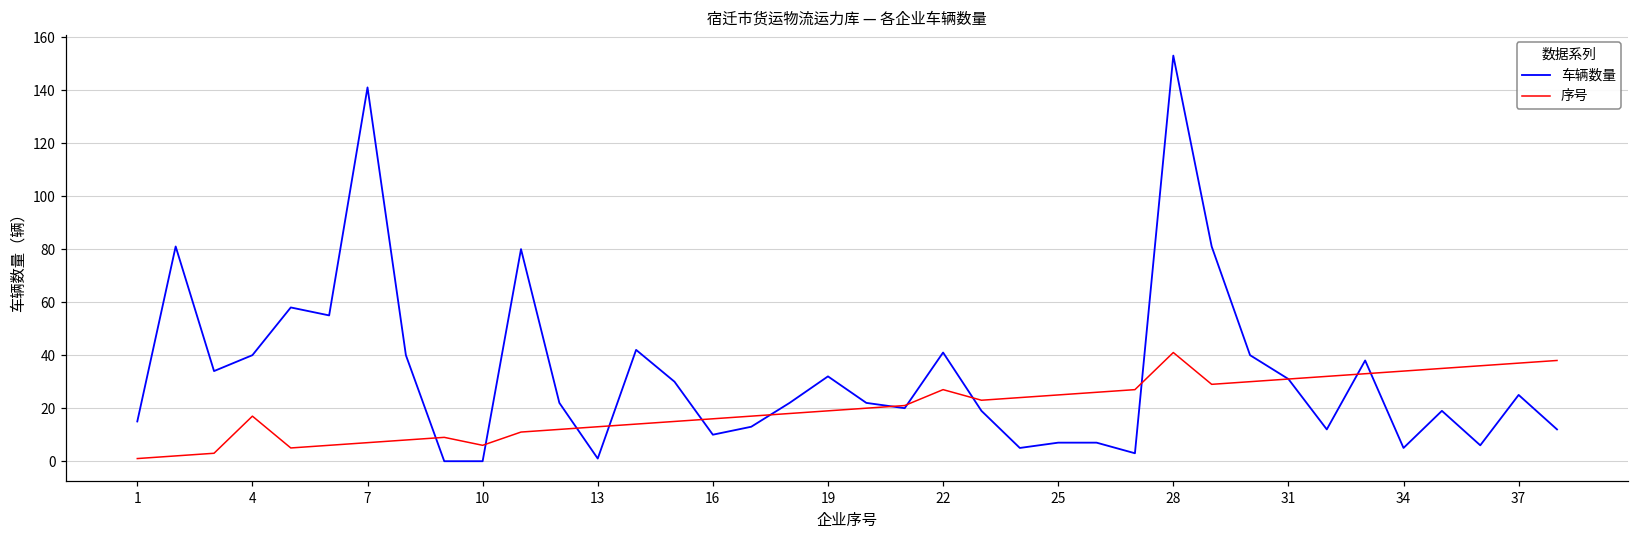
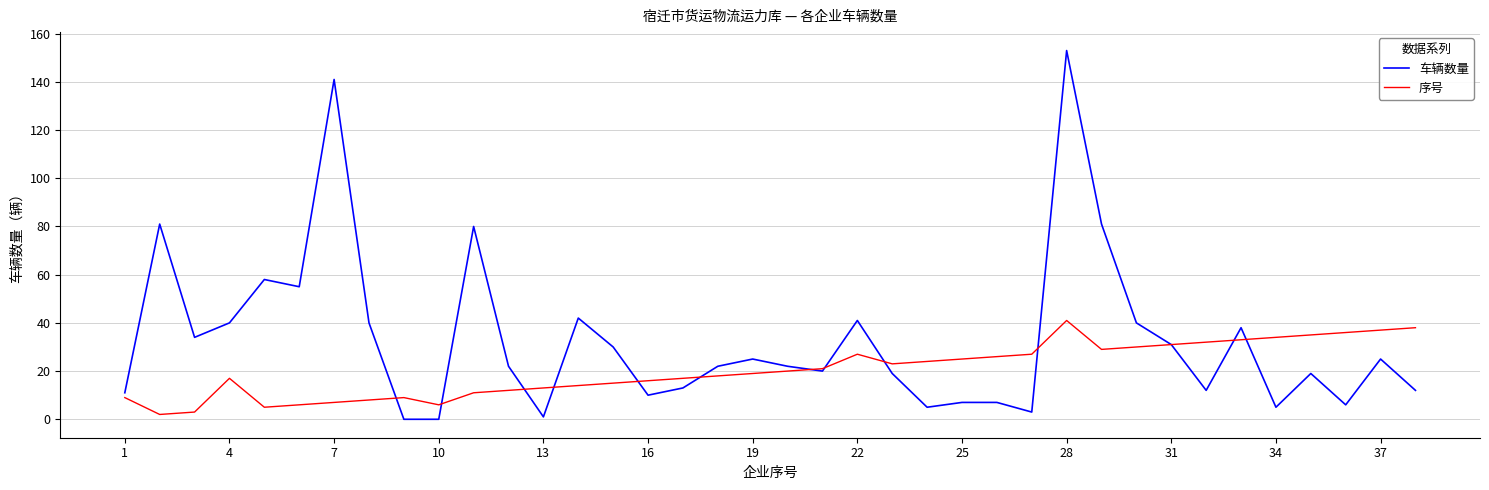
  {
    "车辆数量": {
-     "1": 15,
+     "1": 11,
      "4": 40,
      "7": 141,
      "10": 0,
      "13": 1,
      "16": 10,
-     "19": 32,
+     "19": 25,
      "22": 41,
      "25": 7,
      "28": 153,
      "34": 5,
      "37": 25
    },
    "序号": {
-     "1": 1,
+     "1": 9,
      "4": 17,
      "7": 7,
      "10": 6,
      "13": 13,
      "16": 16,
      "19": 19,
      "22": 27,
      "25": 25,
      "28": 41,
      "34": 34,
      "37": 37
    }
  }
